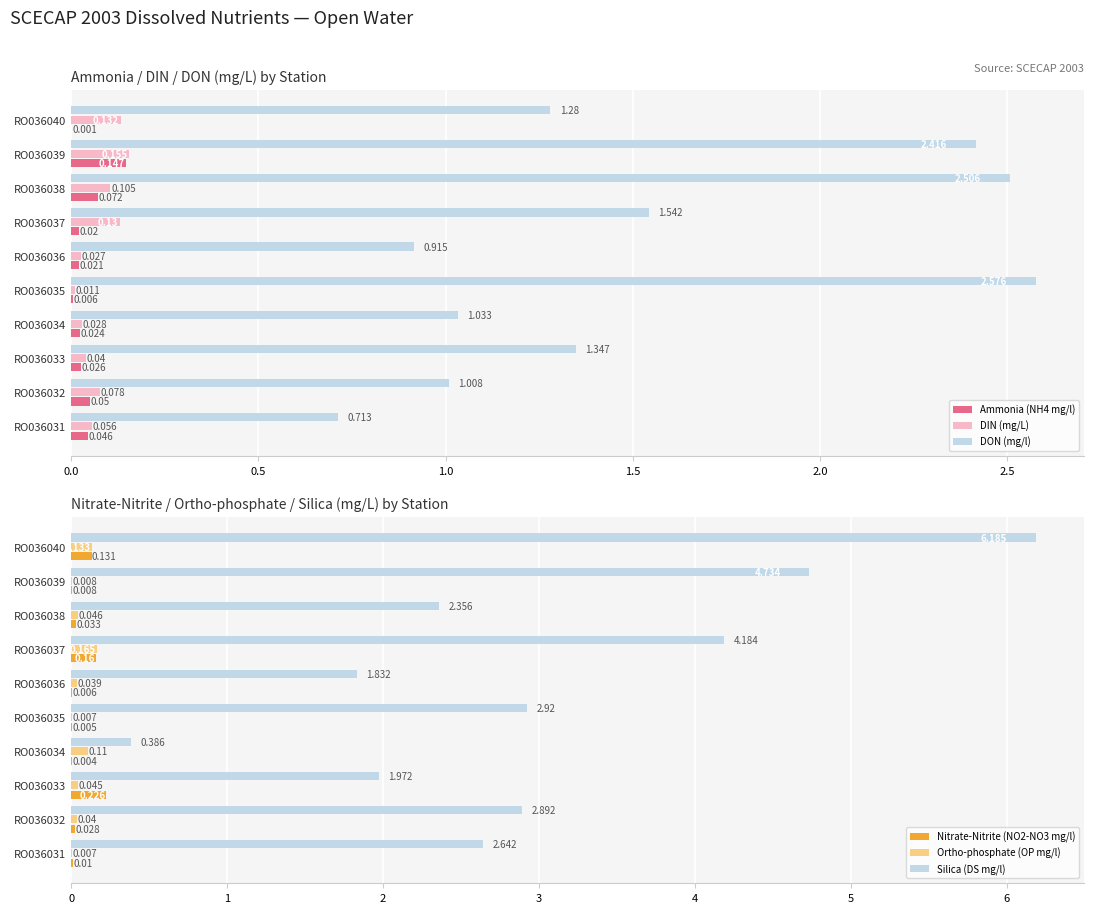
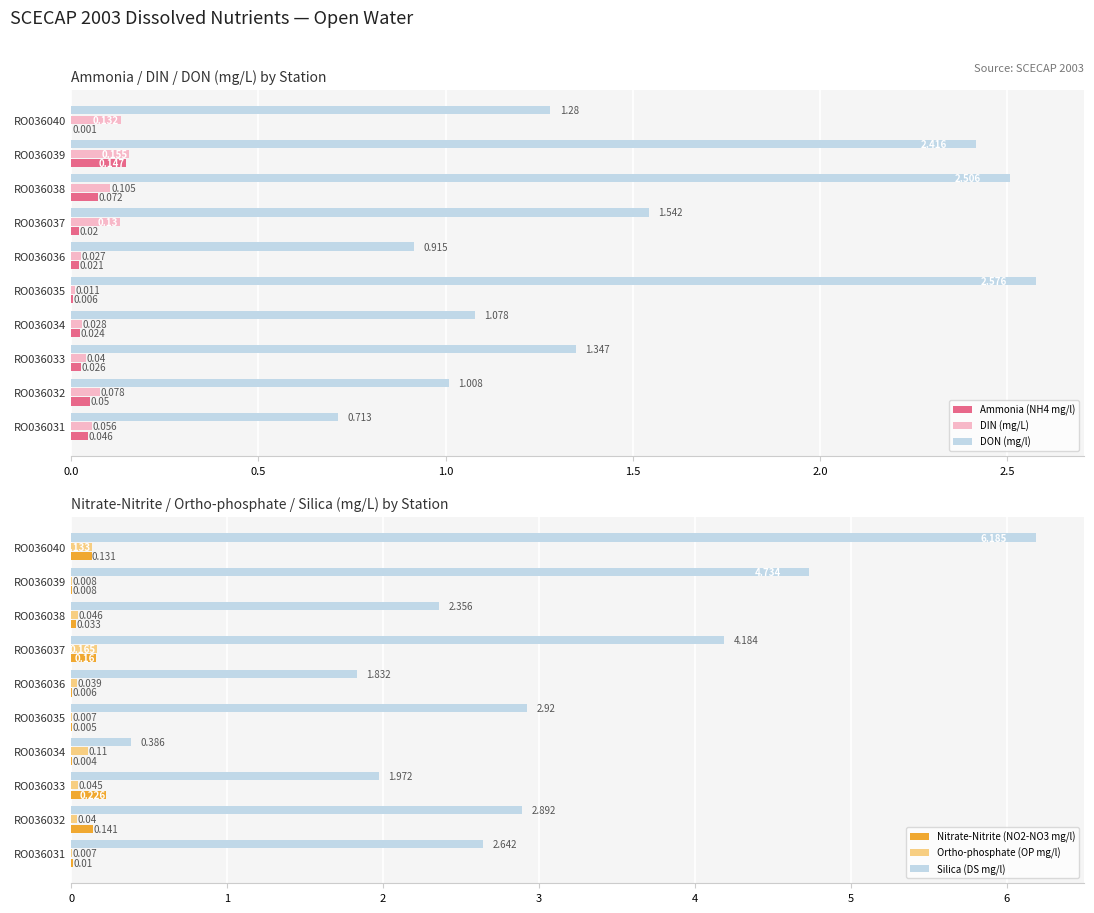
  {
    "Ammonia / DIN / DON (mg/L) by Station": {
      "Ammonia (NH4 mg/l)": {
        "RO036040": 0.001,
        "RO036039": 0.147,
        "RO036038": 0.072,
        "RO036037": 0.02,
        "RO036036": 0.021,
        "RO036035": 0.006,
        "RO036034": 0.024,
        "RO036033": 0.026,
        "RO036032": 0.05,
        "RO036031": 0.046
      },
      "DIN (mg/L)": {
        "RO036038": 0.105,
        "RO036037": 0.13,
        "RO036036": 0.027,
        "RO036035": 0.011,
        "RO036034": 0.028,
        "RO036033": 0.04,
        "RO036032": 0.078,
        "RO036031": 0.056
      },
      "DON (mg/l)": {
        "RO036040": 1.28,
        "RO036037": 1.542,
        "RO036036": 0.915,
-       "RO036034": 1.033,
+       "RO036034": 1.078,
        "RO036033": 1.347,
        "RO036032": 1.008,
        "RO036031": 0.713
      }
    },
    "Nitrate-Nitrite / Ortho-phosphate / Silica (mg/L) by Station": {
      "Nitrate-Nitrite (NO2-NO3 mg/l)": {
        "RO036040": 0.131,
        "RO036039": 0.008,
        "RO036038": 0.033,
        "RO036037": 0.16,
        "RO036036": 0.006,
        "RO036035": 0.005,
        "RO036034": 0.004,
        "RO036033": 0.226,
-       "RO036032": 0.028,
+       "RO036032": 0.141,
        "RO036031": 0.01
      },
      "Ortho-phosphate (OP mg/l)": {
        "RO036040": 0.133,
        "RO036039": 0.008,
        "RO036038": 0.046,
        "RO036037": 0.165,
        "RO036036": 0.039,
        "RO036035": 0.007,
        "RO036034": 0.11,
        "RO036033": 0.045,
        "RO036032": 0.04,
        "RO036031": 0.007
      },
      "Silica (DS mg/l)": {
        "RO036038": 2.356,
        "RO036037": 4.184,
        "RO036036": 1.832,
        "RO036035": 2.92,
        "RO036034": 0.386,
        "RO036033": 1.972,
        "RO036032": 2.892,
        "RO036031": 2.642
      }
    }
  }
